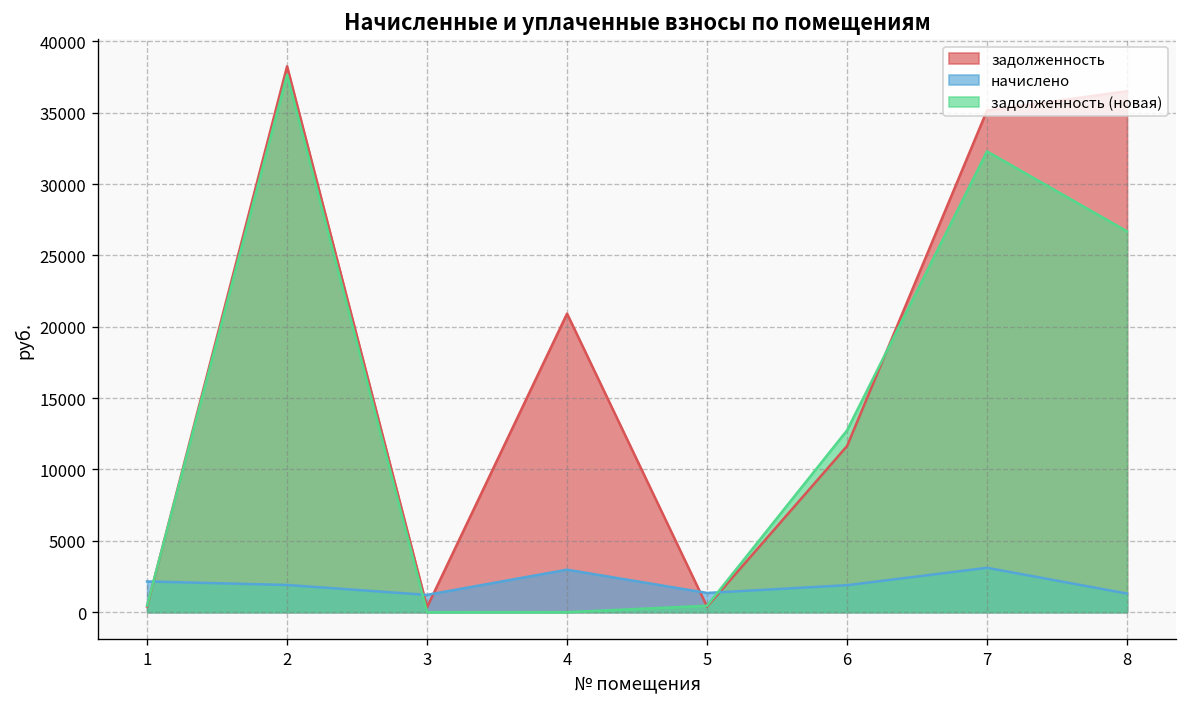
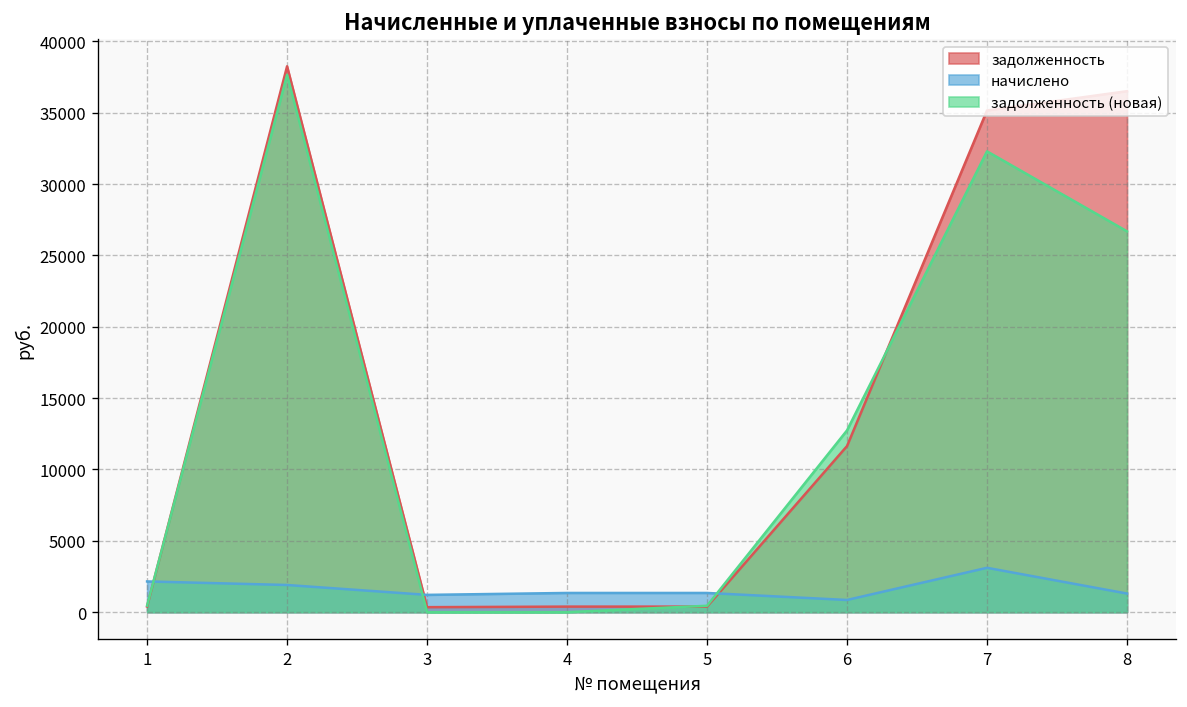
  {
    "задолженность": {
      "2": 38300,
      "3": 400,
-     "4": 20900,
+     "4": 400,
      "6": 11600
    },
    "начислено": {
      "1": 2200,
      "2": 1900,
      "3": 1200,
-     "4": 3000,
+     "4": 1300,
      "5": 1300,
-     "6": 1900,
+     "6": 900,
      "7": 3100,
      "8": 1300
    },
    "задолженность (новая)": {
      "2": 37700,
      "3": 0,
      "4": 0,
      "6": 12700,
      "7": 32300,
      "8": 26700
    }
  }
